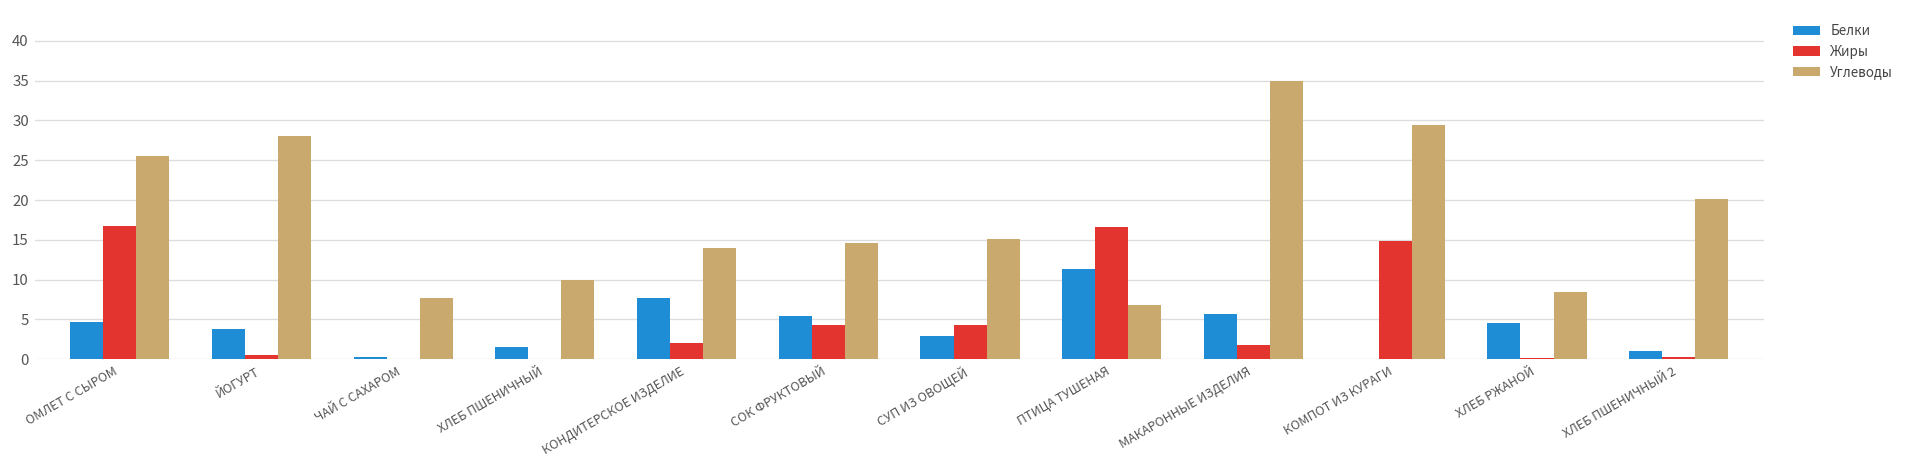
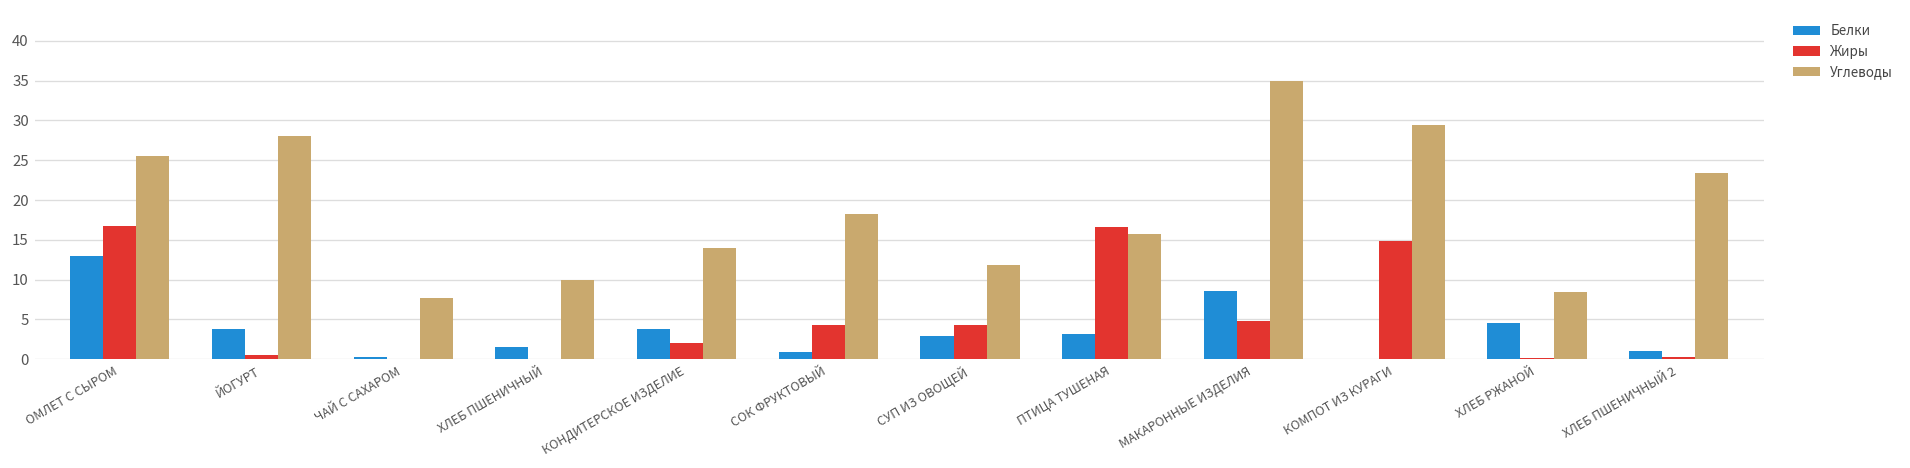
  {
    "Белки": {
-     "ОМЛЕТ С СЫРОМ": 5,
+     "ОМЛЕТ С СЫРОМ": 13,
      "ЙОГУРТ": 4,
      "ХЛЕБ ПШЕНИЧНЫЙ": 2,
-     "КОНДИТЕРСКОЕ ИЗДЕЛИЕ": 8,
-     "СОК ФРУКТОВЫЙ": 6,
+     "КОНДИТЕРСКОЕ ИЗДЕЛИЕ": 4,
+     "СОК ФРУКТОВЫЙ": 1,
      "СУП ИЗ ОВОЩЕЙ": 3,
-     "ПТИЦА ТУШЕНАЯ": 11,
-     "МАКАРОННЫЕ ИЗДЕЛИЯ": 6,
+     "ПТИЦА ТУШЕНАЯ": 3,
+     "МАКАРОННЫЕ ИЗДЕЛИЯ": 9,
      "КОМПОТ ИЗ КУРАГИ": 0,
      "ХЛЕБ РЖАНОЙ": 5,
      "ХЛЕБ ПШЕНИЧНЫЙ 2": 1
    },
    "Жиры": {
      "ОМЛЕТ С СЫРОМ": 17,
      "ЙОГУРТ": 1,
      "ЧАЙ С САХАРОМ": 0,
      "КОНДИТЕРСКОЕ ИЗДЕЛИЕ": 2,
      "СОК ФРУКТОВЫЙ": 4,
      "СУП ИЗ ОВОЩЕЙ": 4,
      "ПТИЦА ТУШЕНАЯ": 17,
-     "МАКАРОННЫЕ ИЗДЕЛИЯ": 2,
+     "МАКАРОННЫЕ ИЗДЕЛИЯ": 5,
      "КОМПОТ ИЗ КУРАГИ": 15
    },
    "Углеводы": {
      "ОМЛЕТ С СЫРОМ": 26,
      "ЙОГУРТ": 28,
      "ЧАЙ С САХАРОМ": 8,
      "ХЛЕБ ПШЕНИЧНЫЙ": 10,
      "КОНДИТЕРСКОЕ ИЗДЕЛИЕ": 14,
-     "СОК ФРУКТОВЫЙ": 15,
-     "СУП ИЗ ОВОЩЕЙ": 15,
-     "ПТИЦА ТУШЕНАЯ": 7,
+     "СОК ФРУКТОВЫЙ": 18,
+     "СУП ИЗ ОВОЩЕЙ": 12,
+     "ПТИЦА ТУШЕНАЯ": 16,
      "МАКАРОННЫЕ ИЗДЕЛИЯ": 35,
      "КОМПОТ ИЗ КУРАГИ": 29,
      "ХЛЕБ РЖАНОЙ": 9,
-     "ХЛЕБ ПШЕНИЧНЫЙ 2": 20
+     "ХЛЕБ ПШЕНИЧНЫЙ 2": 23
    }
  }
